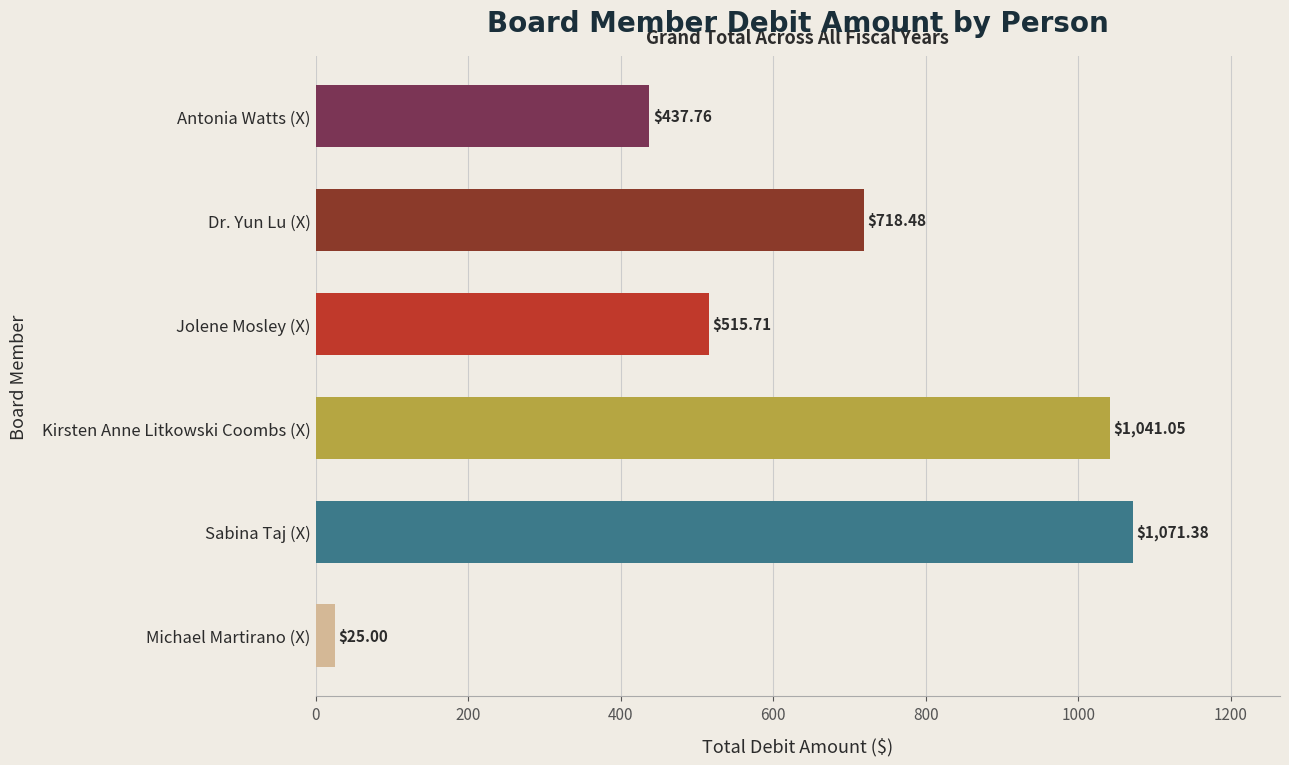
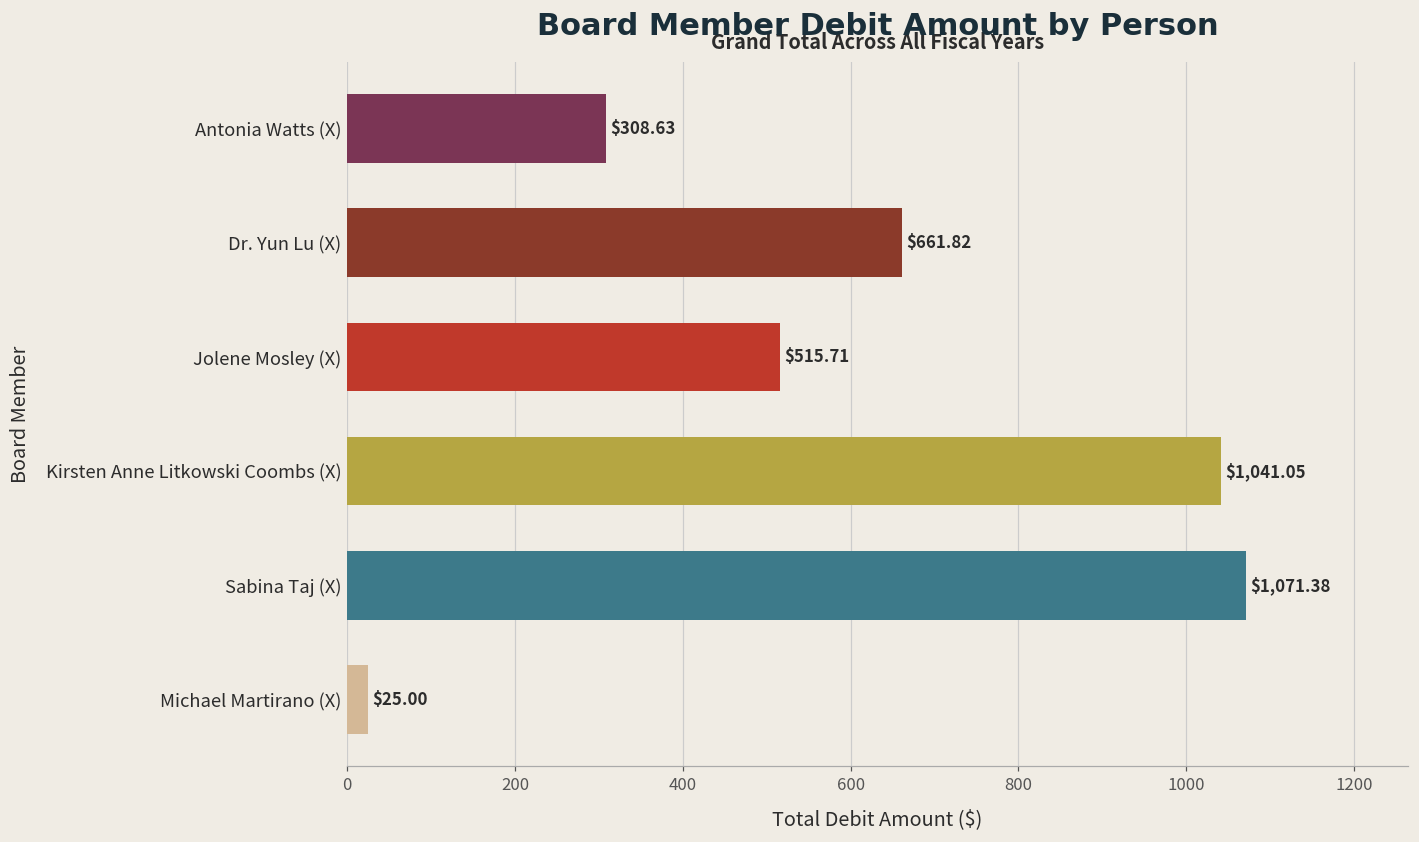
  {
-   "Antonia Watts (X)": "$437.76",
-   "Dr. Yun Lu (X)": "$718.48",
+   "Antonia Watts (X)": "$308.63",
+   "Dr. Yun Lu (X)": "$661.82",
    "Jolene Mosley (X)": "$515.71",
    "Kirsten Anne Litkowski Coombs (X)": "$1,041.05",
    "Sabina Taj (X)": "$1,071.38",
    "Michael Martirano (X)": "$25.00"
  }
